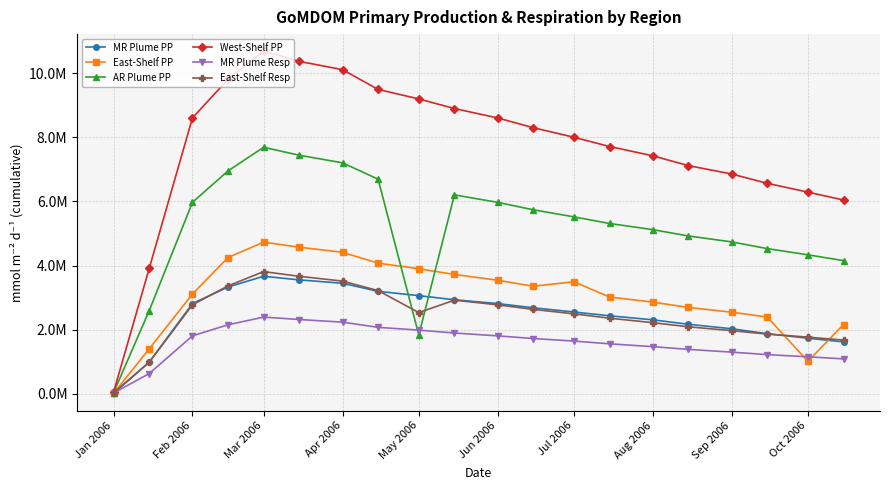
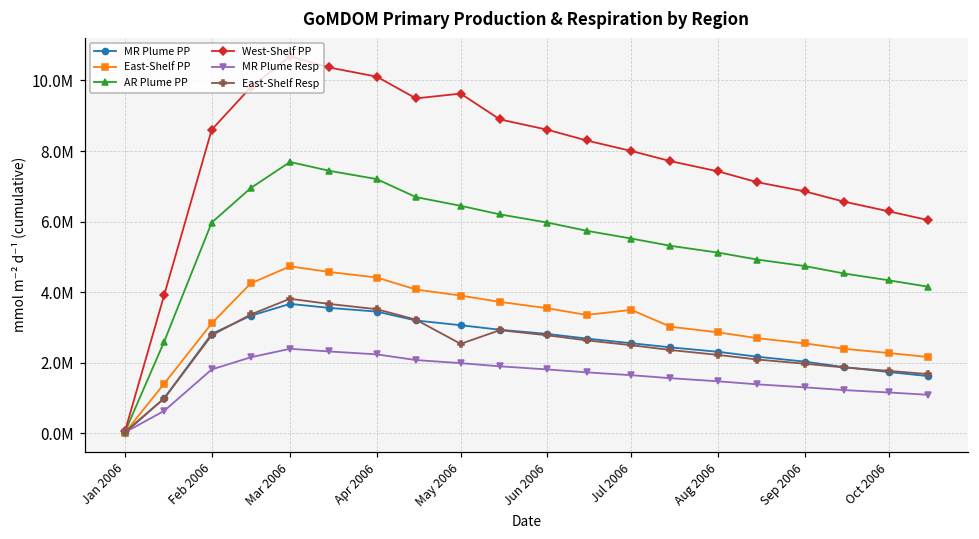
  {
    "MR Plume PP": {
      "Mar 2006": 3700000,
      "May 2006": 3100000,
      "Aug 2006": 2300000
    },
    "East-Shelf PP": {
      "Feb 2006": 3100000,
      "Mar 2006": 4700000,
      "Apr 2006": 4400000,
      "May 2006": 3900000,
      "Jun 2006": 3500000,
      "Jul 2006": 3500000,
      "Aug 2006": 2900000,
      "Sep 2006": 2500000,
-     "Oct 2006": 1000000
+     "Oct 2006": 2300000
    },
    "AR Plume PP": {
      "Feb 2006": 6000000,
      "Mar 2006": 7700000,
      "Apr 2006": 7200000,
-     "May 2006": 1800000,
+     "May 2006": 6400000,
      "Jun 2006": 6000000,
      "Jul 2006": 5500000,
      "Aug 2006": 5100000,
      "Sep 2006": 4700000,
      "Oct 2006": 4300000
    },
    "West-Shelf PP": {
      "Feb 2006": 8600000,
      "Apr 2006": 10100000,
-     "May 2006": 9200000,
+     "May 2006": 9600000,
      "Jun 2006": 8600000,
      "Jul 2006": 8000000,
      "Aug 2006": 7400000,
      "Sep 2006": 6900000,
      "Oct 2006": 6300000
    },
    "MR Plume Resp": {
      "Feb 2006": 1800000,
      "Mar 2006": 2400000,
      "Apr 2006": 2200000,
      "May 2006": 2000000,
      "Jun 2006": 1800000,
      "Jul 2006": 1600000,
      "Aug 2006": 1500000,
      "Sep 2006": 1300000,
      "Oct 2006": 1200000
    },
    "East-Shelf Resp": {
      "Mar 2006": 3800000,
      "May 2006": 2500000,
      "Aug 2006": 2200000
    }
  }
